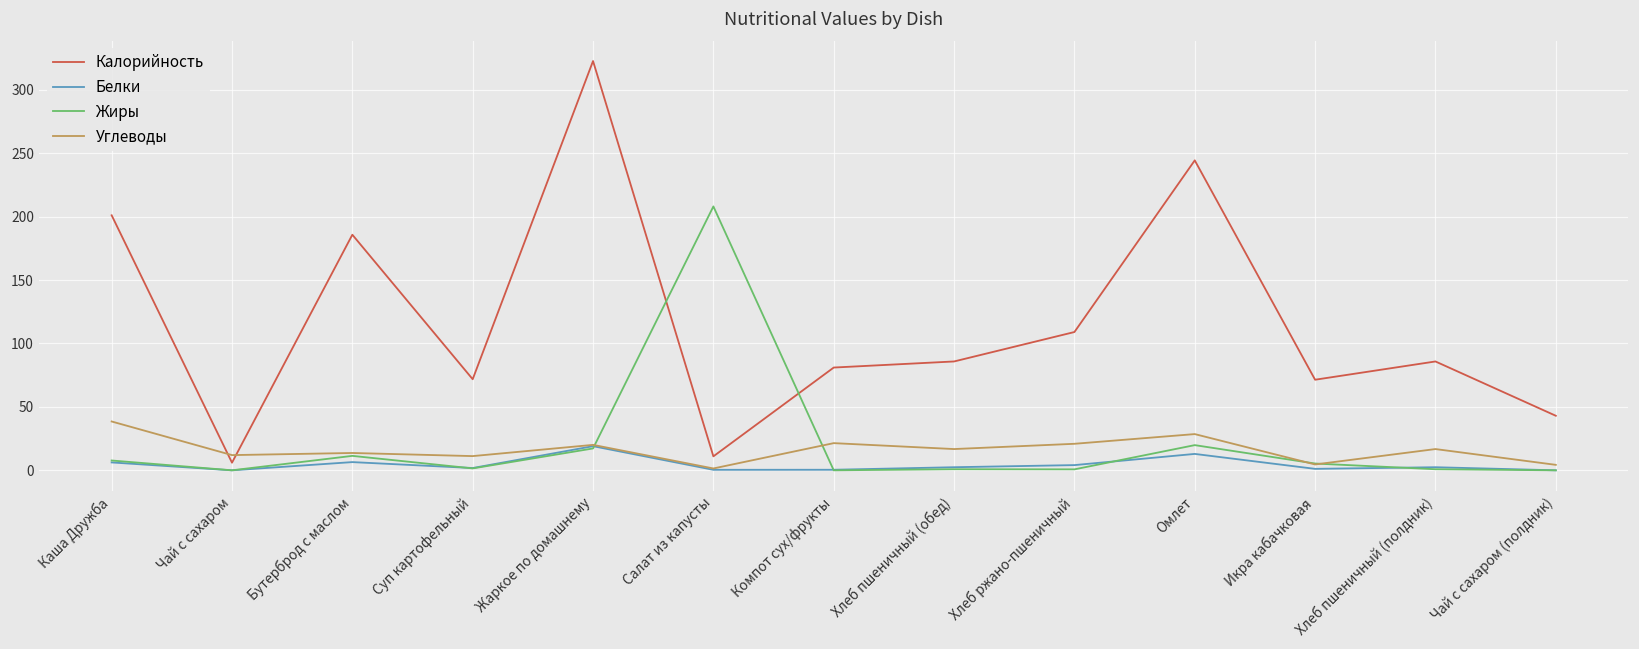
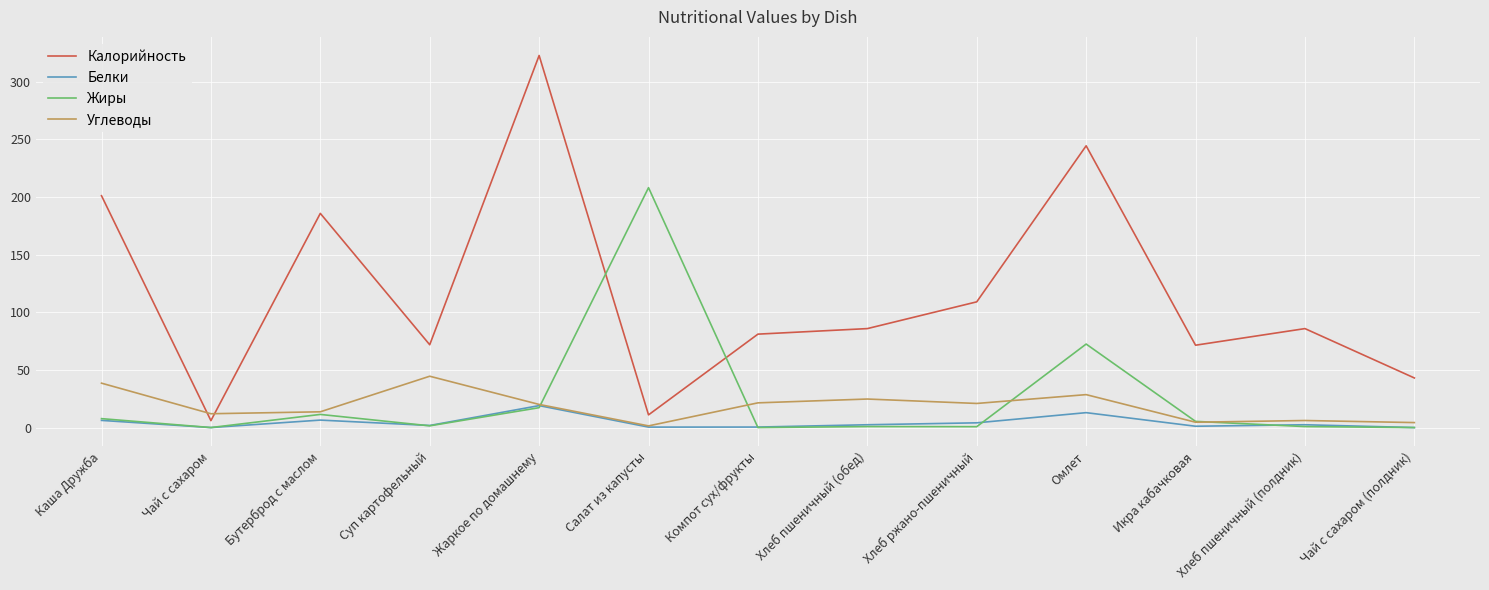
  {
    "Калорийность": {
      "Каша Дружба": 201,
      "Чай с сахаром": 6,
      "Бутерброд с маслом": 186,
      "Суп картофельный": 72,
      "Жаркое по домашнему": 323,
      "Салат из капусты": 11,
      "Компот сух/фрукты": 81,
      "Хлеб пшеничный (обед)": 86,
      "Хлеб ржано-пшеничный": 109,
      "Омлет": 244,
      "Икра кабачковая": 71,
      "Хлеб пшеничный (полдник)": 86,
      "Чай с сахаром (полдник)": 43
    },
    "Белки": {
      "Бутерброд с маслом": 6,
      "Хлеб ржано-пшеничный": 4,
      "Омлет": 13,
      "Икра кабачковая": 1
    },
    "Жиры": {
      "Бутерброд с маслом": 11,
      "Салат из капусты": 208,
      "Хлеб ржано-пшеничный": 1,
-     "Омлет": 20
+     "Омлет": 72
    },
    "Углеводы": {
      "Каша Дружба": 38,
      "Чай с сахаром": 12,
      "Бутерброд с маслом": 14,
-     "Суп картофельный": 11,
+     "Суп картофельный": 45,
      "Компот сух/фрукты": 21,
-     "Хлеб пшеничный (обед)": 17,
+     "Хлеб пшеничный (обед)": 25,
      "Хлеб ржано-пшеничный": 21,
      "Омлет": 29,
-     "Хлеб пшеничный (полдник)": 17,
+     "Хлеб пшеничный (полдник)": 6,
      "Чай с сахаром (полдник)": 4
    }
  }
